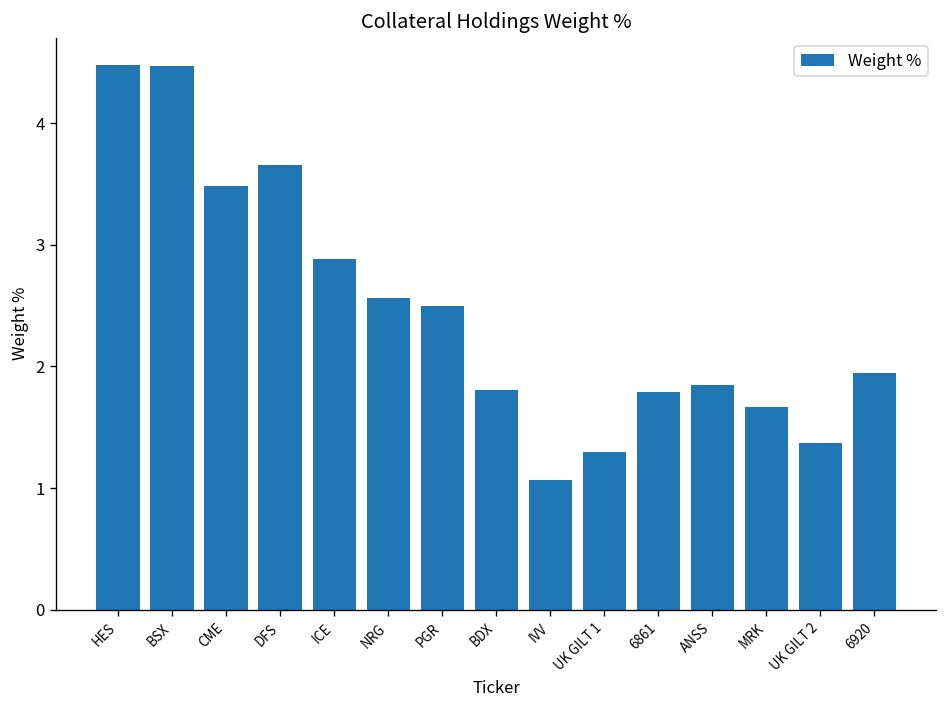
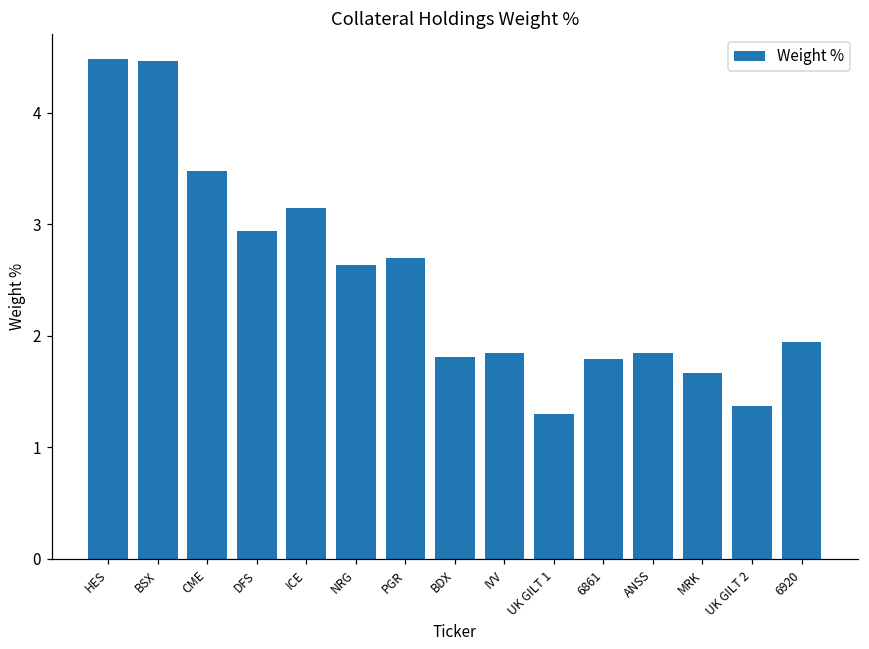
  {
    "HES": 4.48,
    "BSX": 4.47,
    "CME": 3.48,
-   "DFS": 3.66,
-   "ICE": 2.88,
-   "NRG": 2.56,
-   "PGR": 2.5,
+   "DFS": 2.94,
+   "ICE": 3.15,
+   "NRG": 2.64,
+   "PGR": 2.7,
    "BDX": 1.81,
-   "IVV": 1.07,
+   "IVV": 1.85,
    "UK GILT 1": 1.30,
    "6861": 1.79,
    "ANSS": 1.85,
    "MRK": 1.67,
    "UK GILT 2": 1.37,
    "6920": 1.95
  }
